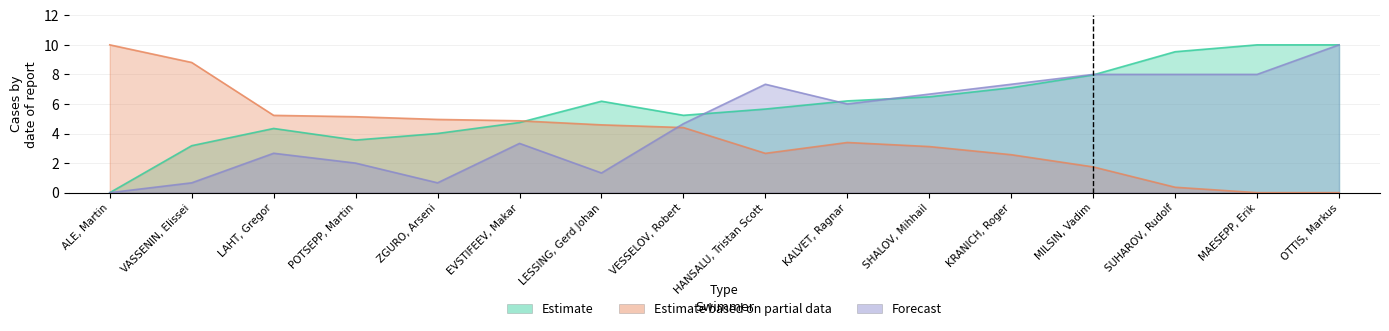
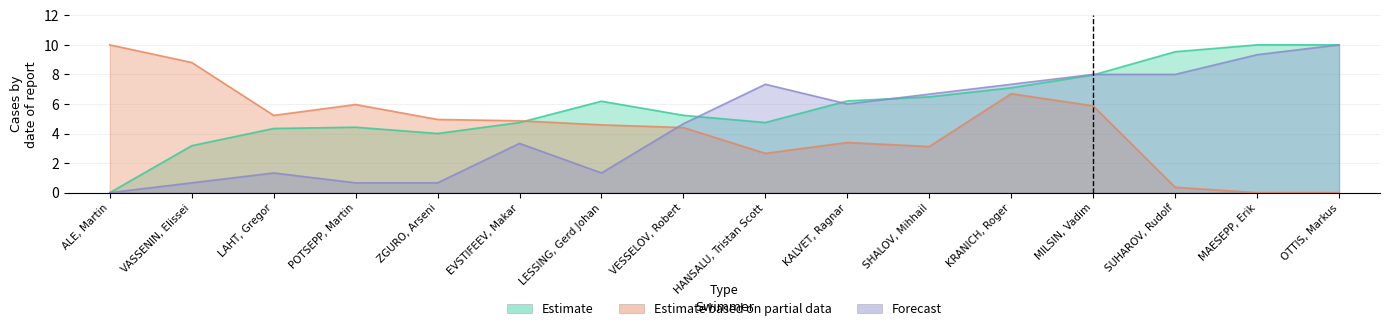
  {
    "Estimate": {
      "VASSENIN, Elissei": 3.2,
      "LAHT, Gregor": 4.3,
-     "POTSEPP, Martin": 3.6,
+     "POTSEPP, Martin": 4.4,
      "ZGURO, Arseni": 4.0,
      "LESSING, Gerd Johan": 6.2,
      "VESSELOV, Robert": 5.2,
-     "HANSALU, Tristan Scott": 5.7,
+     "HANSALU, Tristan Scott": 4.7,
      "KALVET, Ragnar": 6.2,
      "SHALOV, Mihhail": 6.5,
      "KRANICH, Roger": 7.1,
      "SUHAROV, Rudolf": 9.5,
      "MAESEPP, Erik": 10.0
    },
    "Estimate based on partial data": {
      "ALE, Martin": 10.0,
      "VASSENIN, Elissei": 8.8,
      "LAHT, Gregor": 5.2,
-     "POTSEPP, Martin": 5.1,
+     "POTSEPP, Martin": 6.0,
      "ZGURO, Arseni": 5.0,
      "LESSING, Gerd Johan": 4.6,
      "VESSELOV, Robert": 4.4,
      "HANSALU, Tristan Scott": 2.7,
      "KALVET, Ragnar": 3.4,
      "SHALOV, Mihhail": 3.1,
-     "KRANICH, Roger": 2.6,
-     "MILSIN, Vadim": 1.7,
+     "KRANICH, Roger": 6.7,
+     "MILSIN, Vadim": 5.9,
      "SUHAROV, Rudolf": 0.4,
      "MAESEPP, Erik": 0.0,
      "OTTIS, Markus": 0.0
    },
    "Forecast": {
      "VASSENIN, Elissei": 0.7,
-     "LAHT, Gregor": 2.7,
-     "POTSEPP, Martin": 2.0,
+     "LAHT, Gregor": 1.3,
+     "POTSEPP, Martin": 0.7,
      "ZGURO, Arseni": 0.7,
      "EVSTIFEEV, Makar": 3.3,
      "LESSING, Gerd Johan": 1.3,
      "VESSELOV, Robert": 4.7,
      "HANSALU, Tristan Scott": 7.3,
      "KALVET, Ragnar": 6.0,
      "SHALOV, Mihhail": 6.7,
      "KRANICH, Roger": 7.3,
      "SUHAROV, Rudolf": 8.0,
-     "MAESEPP, Erik": 8.0
+     "MAESEPP, Erik": 9.3
    }
  }
